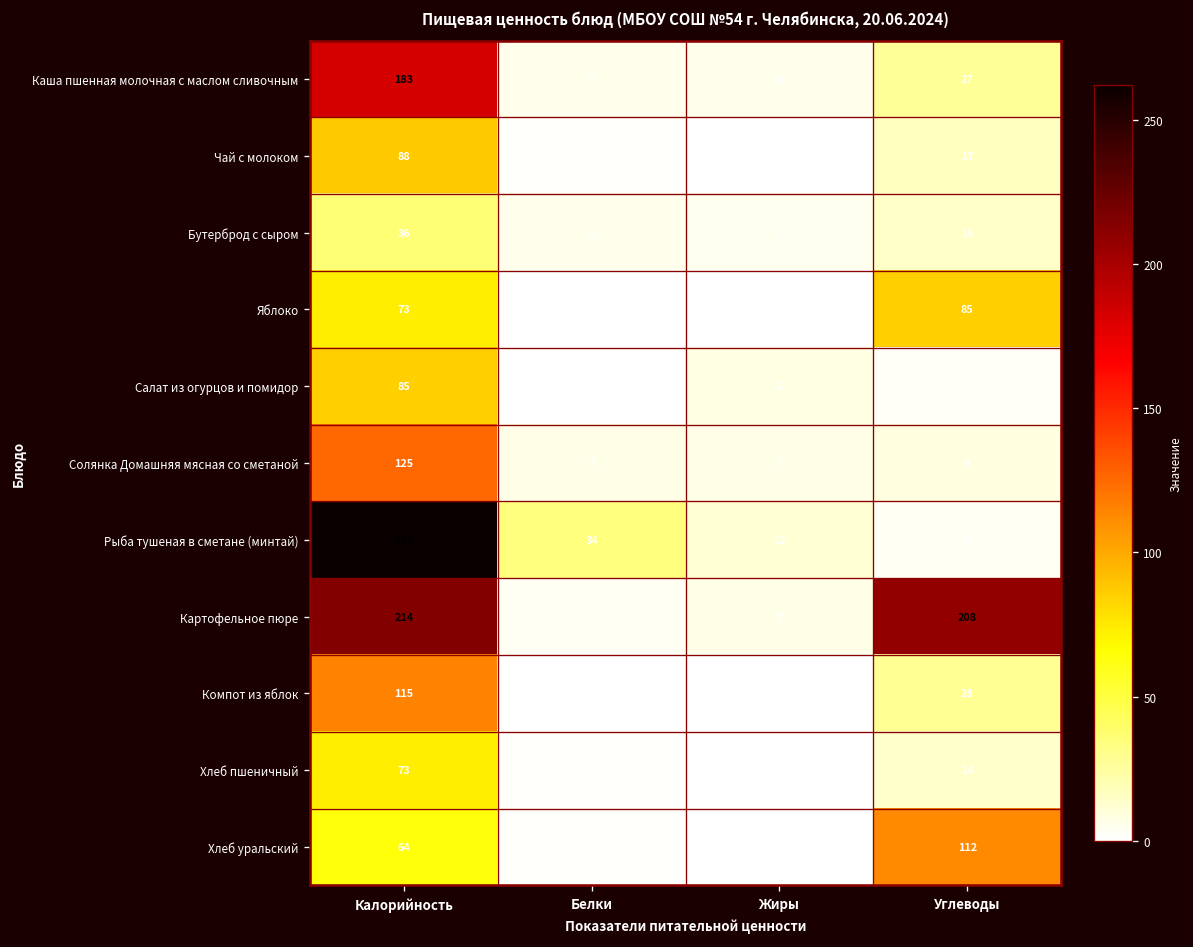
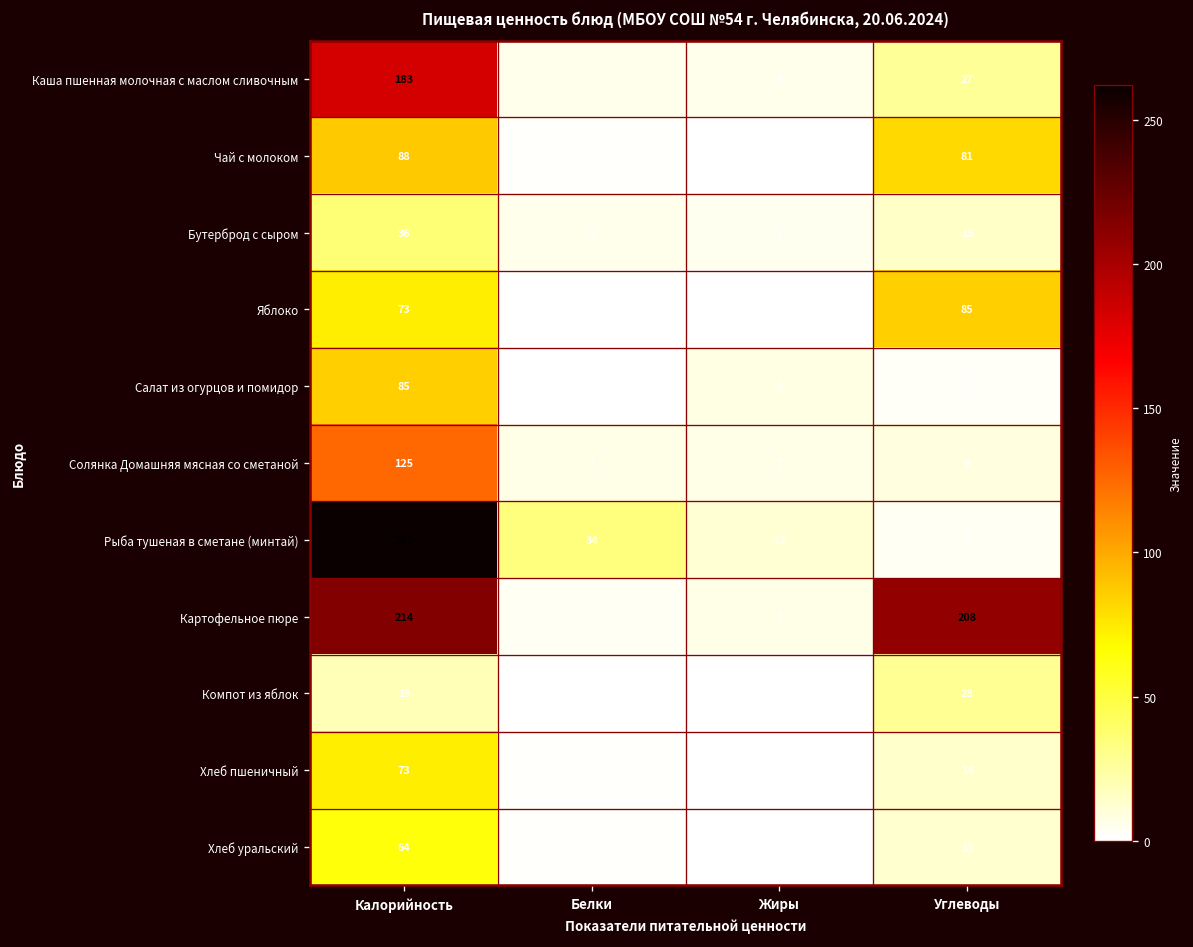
  {
    "Каша пшенная молочная с маслом сливочным": {
      "Калорийность": 183,
      "Углеводы": 27
    },
    "Чай с молоком": {
      "Калорийность": 88,
-     "Углеводы": 17
+     "Углеводы": 81
    },
    "Бутерброд с сыром": {
      "Калорийность": 36,
      "Углеводы": 15
    },
    "Яблоко": {
      "Калорийность": 73,
      "Углеводы": 85
    },
    "Салат из огурцов и помидор": {
      "Калорийность": 85
    },
    "Солянка Домашняя мясная со сметаной": {
      "Калорийность": 125
    },
    "Рыба тушеная в сметане (минтай)": {
      "Белки": 34
    },
    "Картофельное пюре": {
      "Калорийность": 214,
      "Углеводы": 208
    },
    "Компот из яблок": {
-     "Калорийность": 115,
+     "Калорийность": 19,
      "Углеводы": 28
    },
    "Хлеб пшеничный": {
      "Калорийность": 73,
      "Углеводы": 14
    },
    "Хлеб уральский": {
      "Калорийность": 64,
-     "Углеводы": 112
+     "Углеводы": 13
    }
  }
